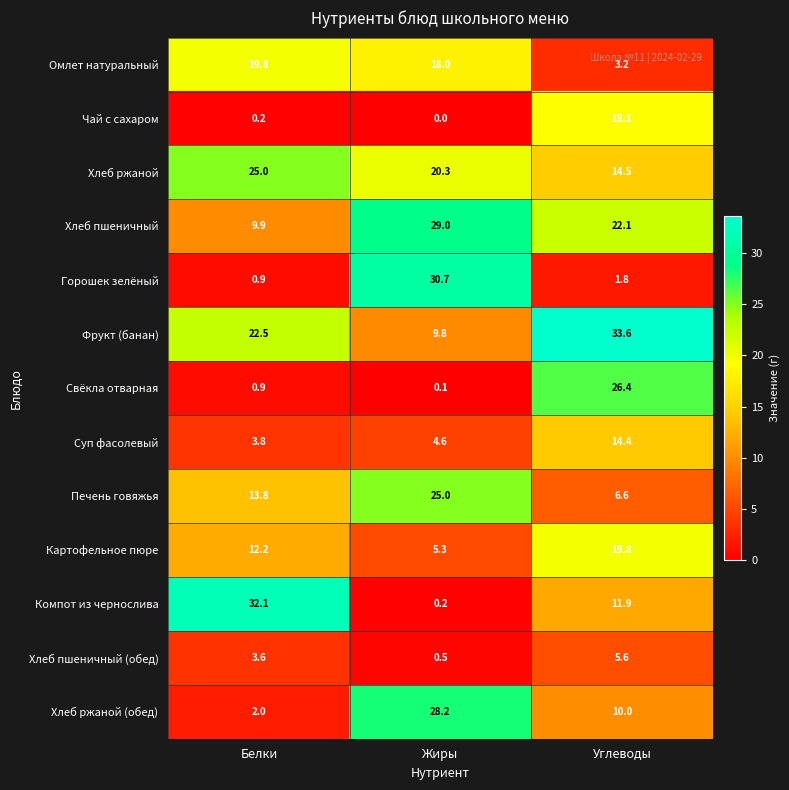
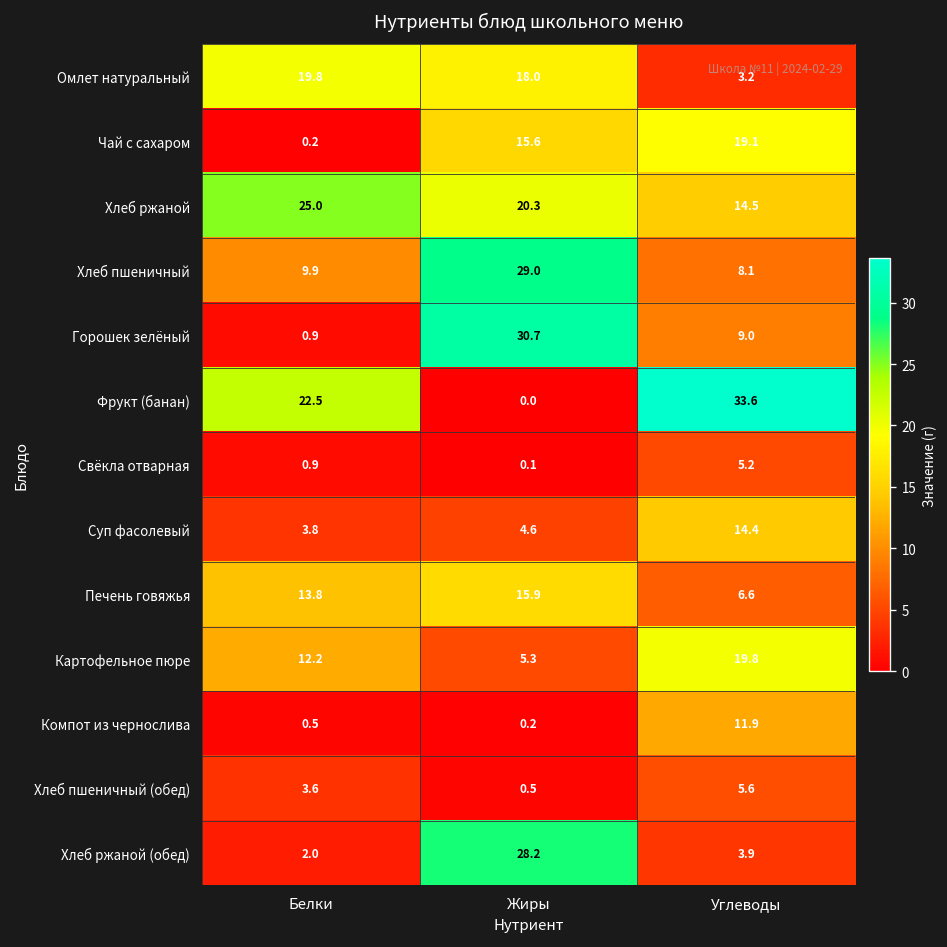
  {
    "Омлет натуральный": {
      "Белки": 19.8,
      "Жиры": 18.0
    },
    "Чай с сахаром": {
      "Белки": 0.2,
-     "Жиры": 0.0,
+     "Жиры": 15.6,
      "Углеводы": 19.1
    },
    "Хлеб ржаной": {
      "Белки": 25.0,
      "Жиры": 20.3,
      "Углеводы": 14.5
    },
    "Хлеб пшеничный": {
      "Белки": 9.9,
      "Жиры": 29.0,
-     "Углеводы": 22.1
+     "Углеводы": 8.1
    },
    "Горошек зелёный": {
      "Белки": 0.9,
      "Жиры": 30.7,
-     "Углеводы": 1.8
+     "Углеводы": 9.0
    },
    "Фрукт (банан)": {
      "Белки": 22.5,
-     "Жиры": 9.8,
+     "Жиры": 0.0,
      "Углеводы": 33.6
    },
    "Свёкла отварная": {
      "Белки": 0.9,
      "Жиры": 0.1,
-     "Углеводы": 26.4
+     "Углеводы": 5.2
    },
    "Суп фасолевый": {
      "Белки": 3.8,
      "Жиры": 4.6,
      "Углеводы": 14.4
    },
    "Печень говяжья": {
      "Белки": 13.8,
-     "Жиры": 25.0,
+     "Жиры": 15.9,
      "Углеводы": 6.6
    },
    "Картофельное пюре": {
      "Белки": 12.2,
      "Жиры": 5.3,
      "Углеводы": 19.8
    },
    "Компот из чернослива": {
-     "Белки": 32.1,
+     "Белки": 0.5,
      "Жиры": 0.2,
      "Углеводы": 11.9
    },
    "Хлеб пшеничный (обед)": {
      "Белки": 3.6,
      "Жиры": 0.5,
      "Углеводы": 5.6
    },
    "Хлеб ржаной (обед)": {
      "Белки": 2.0,
      "Жиры": 28.2,
-     "Углеводы": 10.0
+     "Углеводы": 3.9
    }
  }
